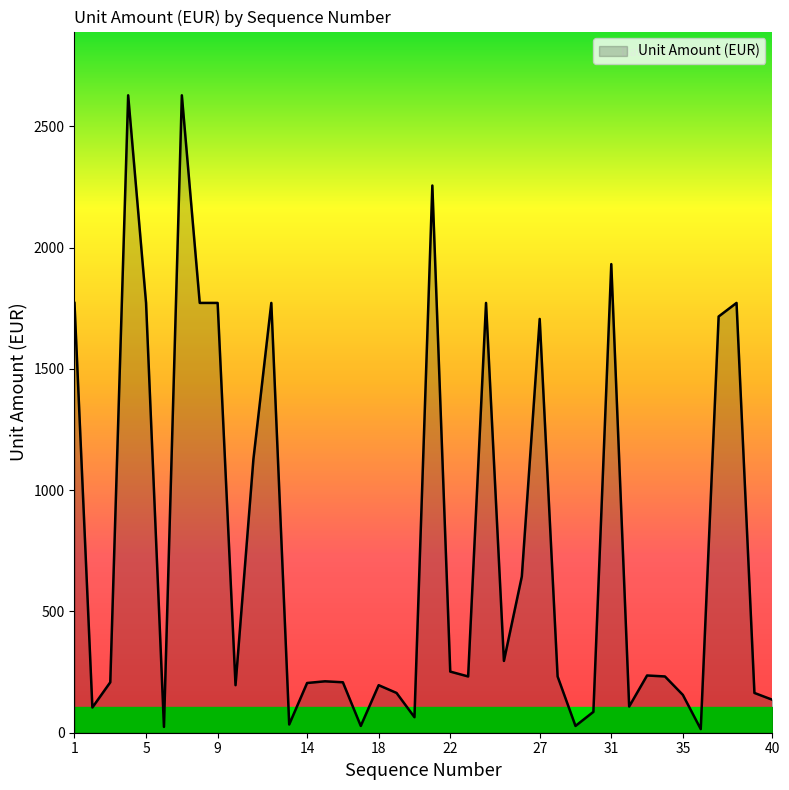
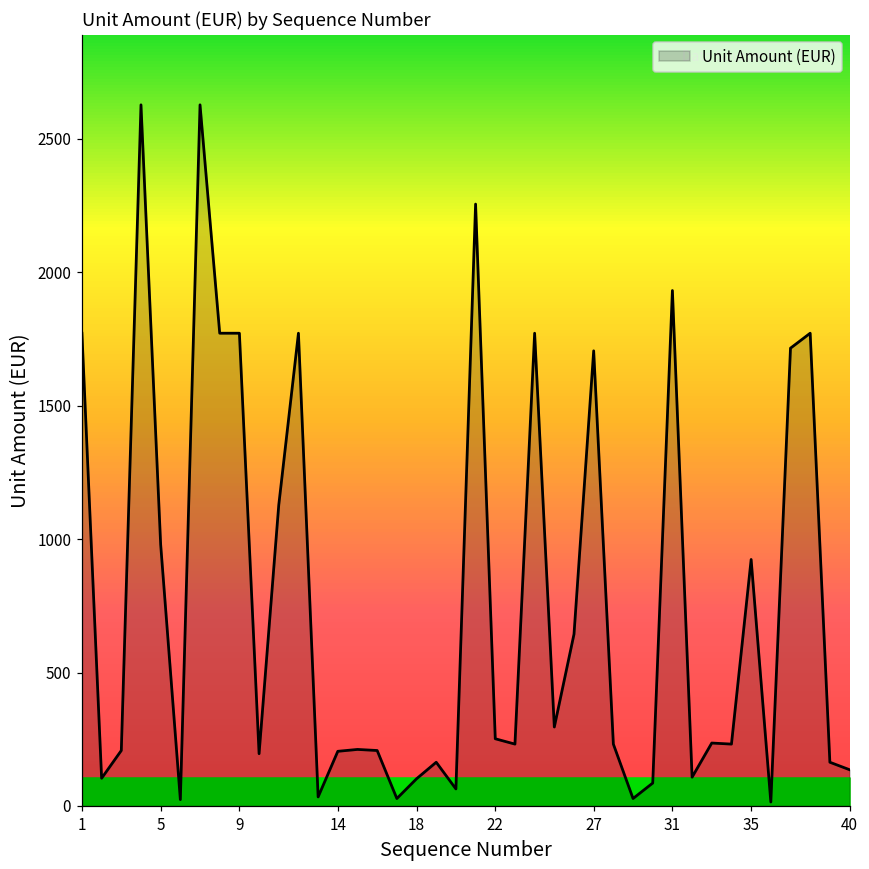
  {
    "Unit Amount (EUR)": {
      "1": 1770,
-     "5": 1770,
+     "5": 980,
      "9": 1770,
      "14": 210,
-     "18": 200,
+     "18": 100,
      "22": 250,
      "27": 1710,
      "31": 1930,
-     "35": 160,
+     "35": 920,
      "40": 140
    }
  }
